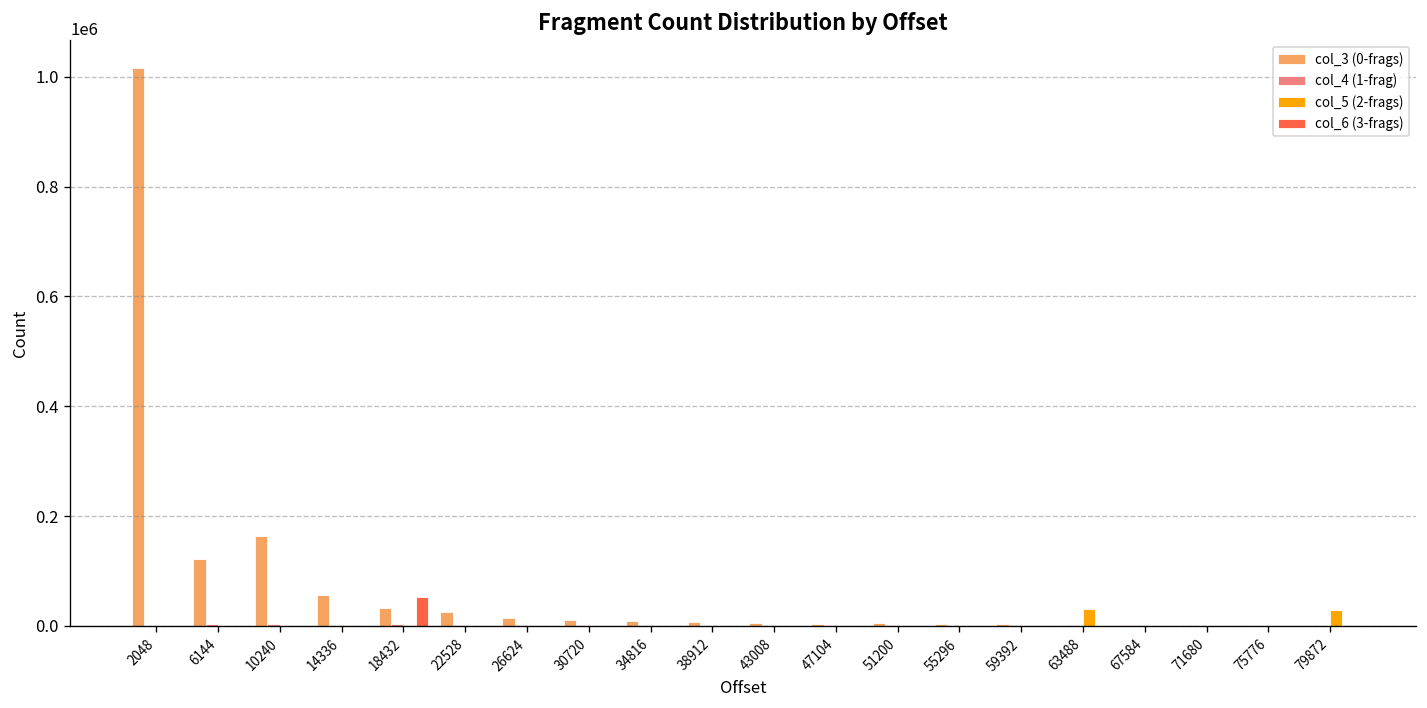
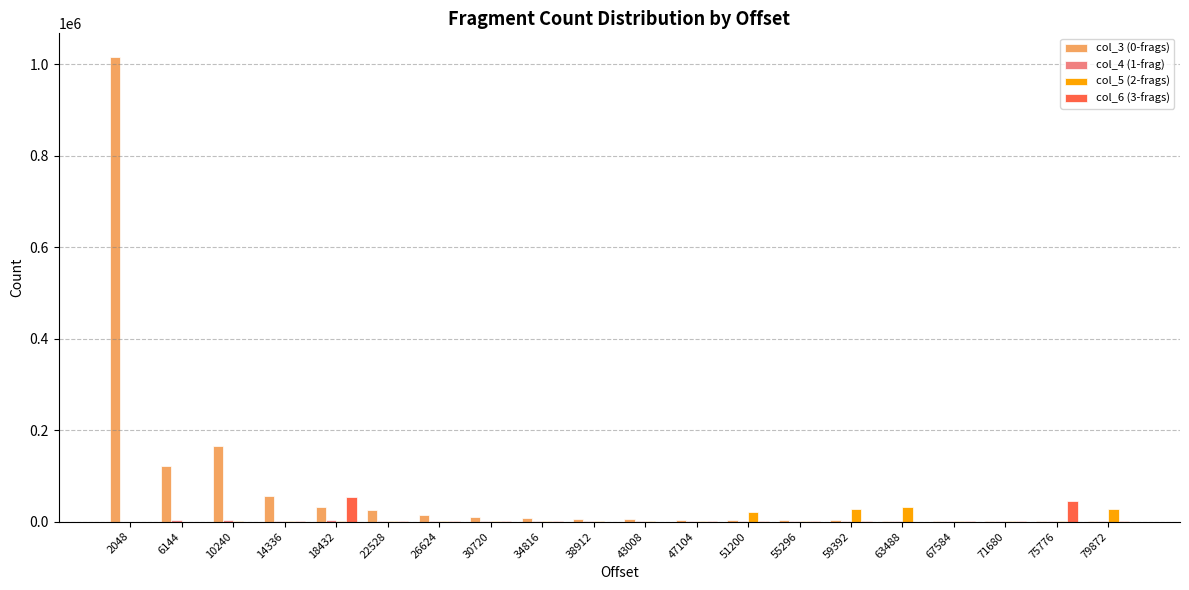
  {
    "col_5 (2-frags)": {
      "2048": 0,
      "6144": 0,
-     "51200": 0,
-     "59392": 0,
+     "51200": 20000,
+     "59392": 30000,
      "63488": 30000,
      "79872": 30000
    },
    "col_6 (3-frags)": {
      "2048": 0,
      "6144": 0,
      "10240": 0,
      "18432": 50000,
-     "75776": 0
+     "75776": 50000
    }
  }
